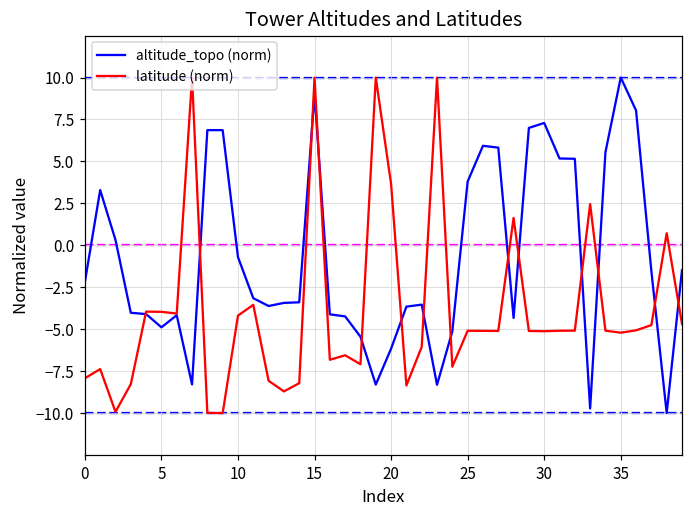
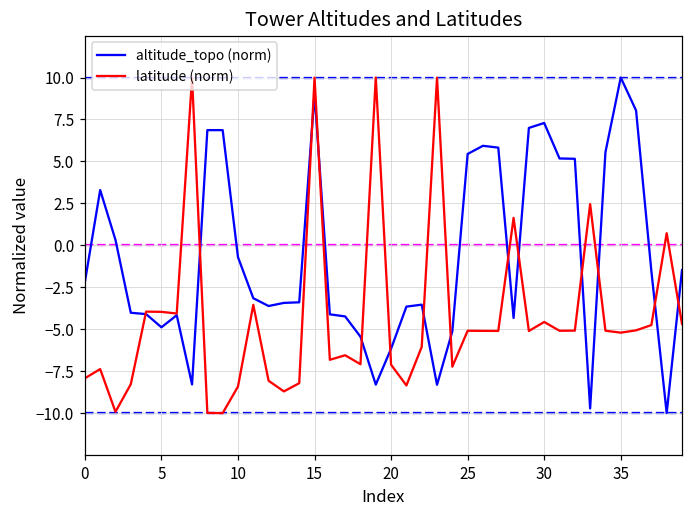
  {
    "altitude_topo (norm)": {
      "0": -2.2,
      "5": -4.9,
      "10": -0.7,
      "15": 9.0,
      "20": -6.2,
-     "25": 3.8,
+     "25": 5.4,
      "30": 7.3,
      "35": 10.0
    },
    "latitude (norm)": {
      "0": -7.9,
      "5": -4.0,
-     "10": -4.2,
+     "10": -8.4,
      "15": 10.0,
-     "20": 3.7,
+     "20": -7.1,
      "25": -5.1,
-     "30": -5.1,
+     "30": -4.6,
      "35": -5.2
    }
  }
